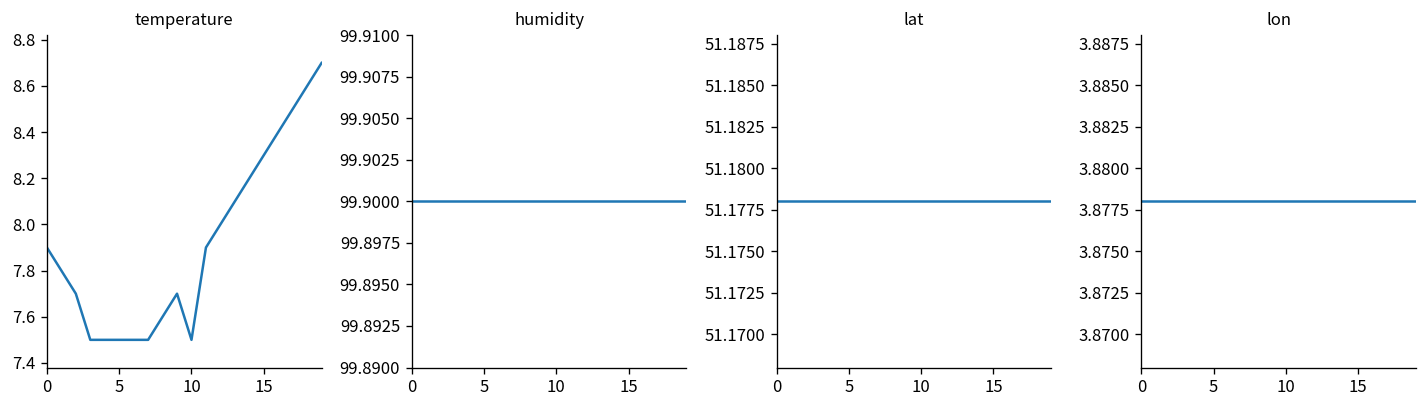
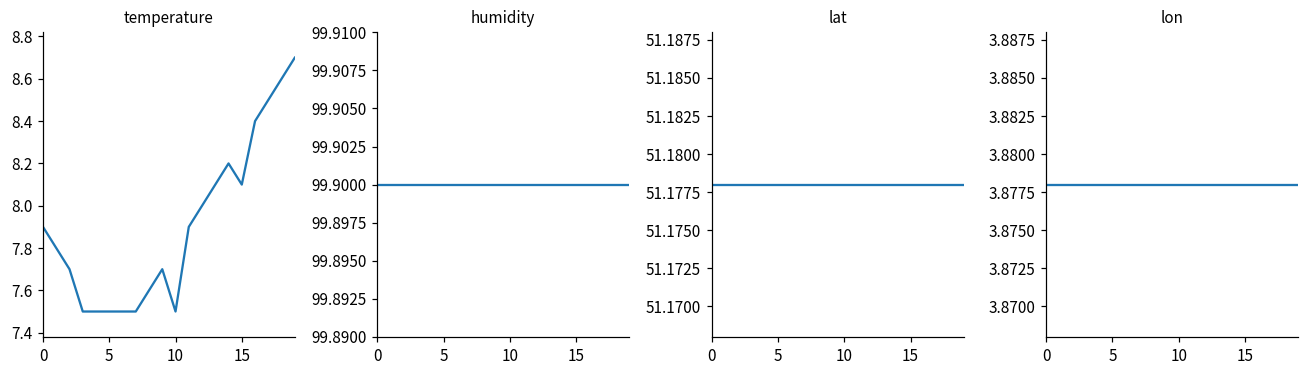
  {
    "temperature": {
      "0": 7.9,
      "5": 7.5,
      "10": 7.5,
-     "15": 8.3
+     "15": 8.1
    },
    "humidity": {
      "0": 99.9000,
      "5": 99.9000,
      "10": 99.9000,
      "15": 99.9000
    },
    "lat": {
      "0": 51.1780,
      "5": 51.1780,
      "10": 51.1780,
      "15": 51.1780
    },
    "lon": {
      "0": 3.8780,
      "5": 3.8780,
      "10": 3.8780,
      "15": 3.8780
    }
  }
